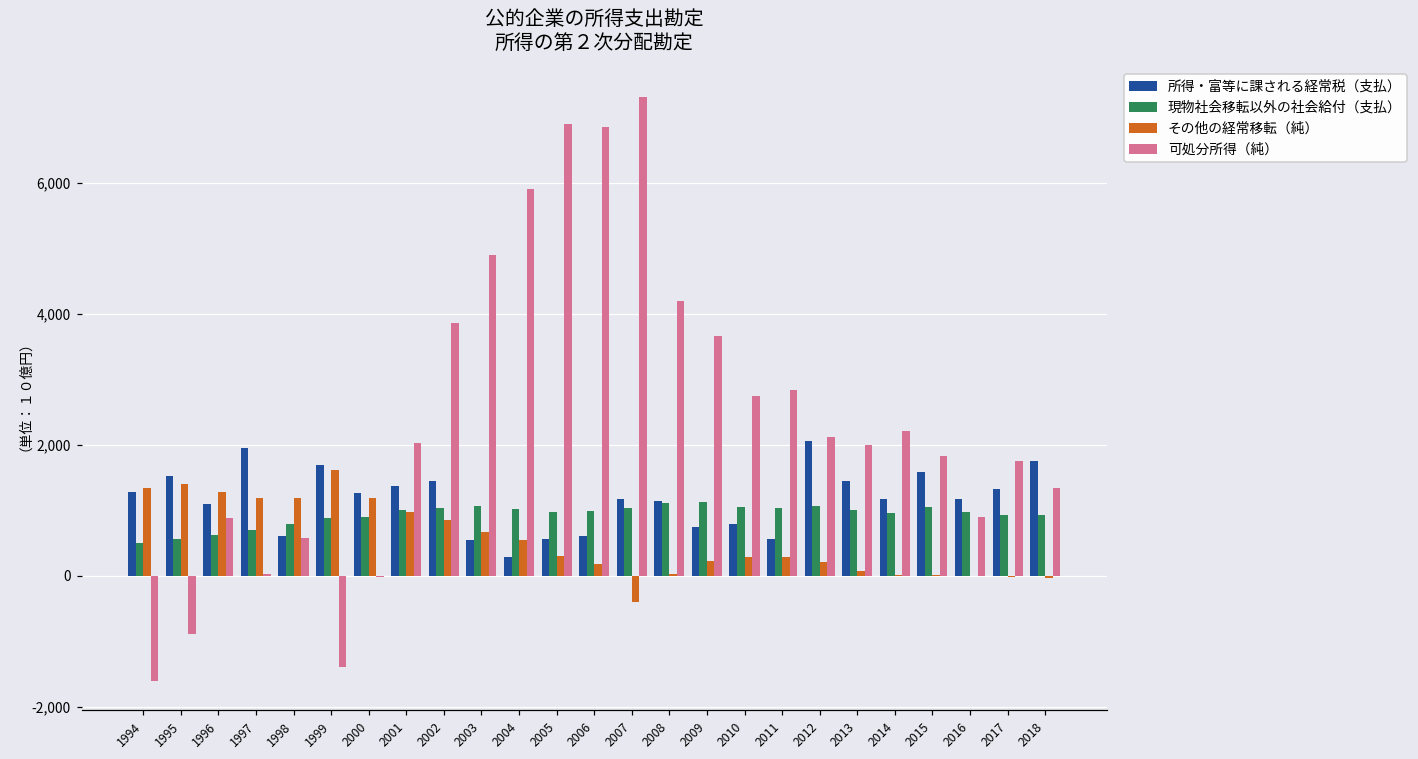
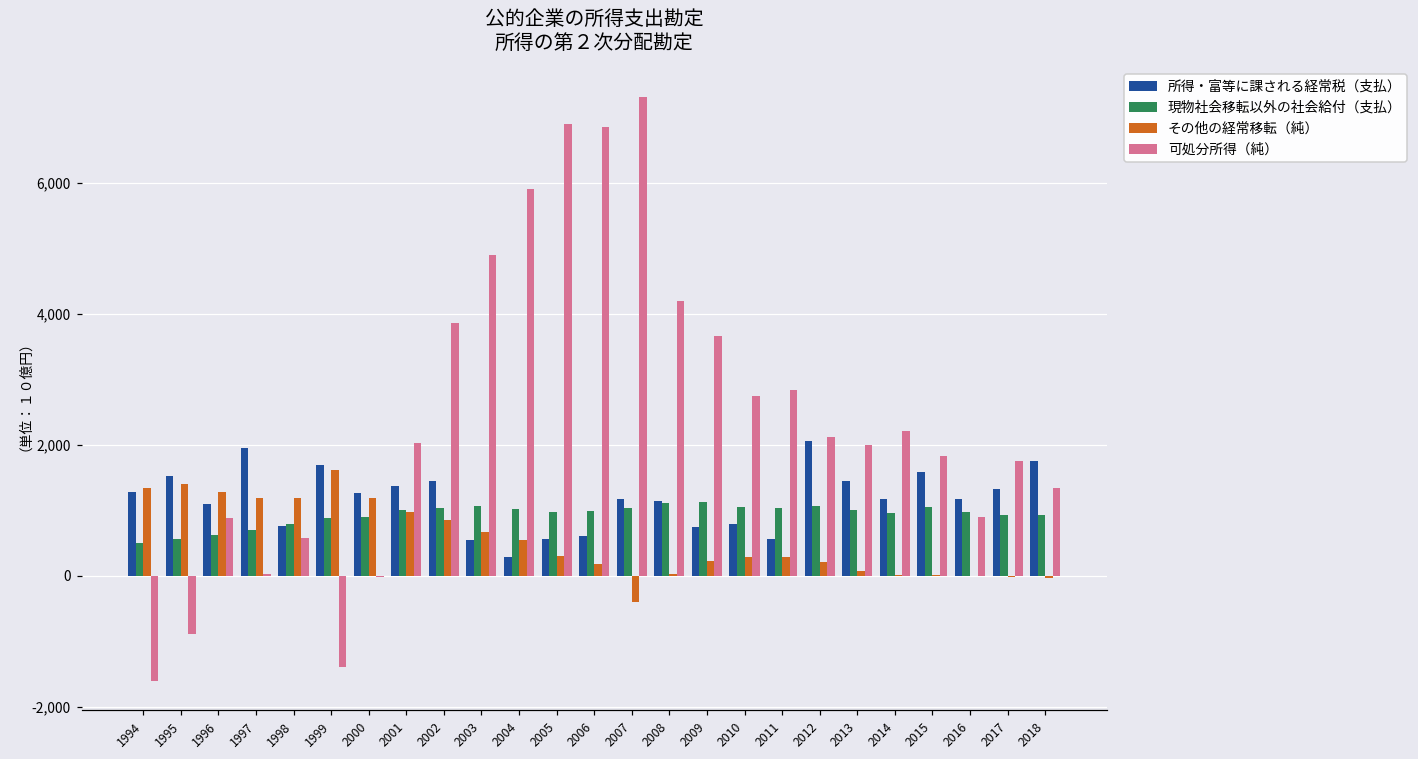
  {
    "所得・富等に課される経常税（支払）": {
      "1994": "1,300",
      "1995": "1,500",
      "1996": "1,100",
      "1997": "2,000",
-     "1998": "600",
+     "1998": "800",
      "1999": "1,700",
      "2000": "1,300",
      "2001": "1,400",
      "2002": "1,400",
      "2003": "600",
      "2004": "300",
      "2005": "600",
      "2006": "600",
      "2007": "1,200",
      "2008": "1,100",
      "2009": "700",
      "2010": "800",
      "2011": "600",
      "2012": "2,100",
      "2013": "1,400",
      "2014": "1,200",
      "2015": "1,600",
      "2016": "1,200",
      "2017": "1,300",
      "2018": "1,800"
    },
    "現物社会移転以外の社会給付（支払）": {
      "1994": "500",
      "1995": "600",
      "1996": "600",
      "1997": "700",
      "1998": "800",
      "1999": "900",
      "2000": "900",
      "2001": "1,000",
      "2002": "1,000",
      "2003": "1,100",
      "2004": "1,000",
      "2005": "1,000",
      "2006": "1,000",
      "2007": "1,000",
      "2008": "1,100",
      "2009": "1,100",
      "2010": "1,000",
      "2011": "1,000",
      "2012": "1,100",
      "2013": "1,000",
      "2014": "1,000",
      "2015": "1,000",
      "2016": "1,000",
      "2017": "900",
      "2018": "900"
    },
    "その他の経常移転（純）": {
      "1994": "1,300",
      "1995": "1,400",
      "1996": "1,300",
      "1997": "1,200",
      "1998": "1,200",
      "1999": "1,600",
      "2000": "1,200",
      "2001": "1,000",
      "2002": "800",
      "2003": "700",
      "2004": "500",
      "2005": "300",
      "2006": "200",
      "2007": "-400",
      "2009": "200",
      "2010": "300",
      "2011": "300",
      "2012": "200",
      "2013": "100"
    },
    "可処分所得（純）": {
      "1994": "-1,600",
      "1995": "-900",
      "1996": "900",
      "1998": "600",
      "1999": "-1,400",
      "2001": "2,000",
      "2002": "3,900",
      "2003": "4,900",
      "2004": "5,900",
      "2005": "6,900",
      "2006": "6,900",
      "2007": "7,300",
      "2008": "4,200",
      "2009": "3,700",
      "2010": "2,800",
      "2011": "2,800",
      "2012": "2,100",
      "2013": "2,000",
      "2014": "2,200",
      "2015": "1,800",
      "2016": "900",
      "2017": "1,700",
      "2018": "1,300"
    }
  }
